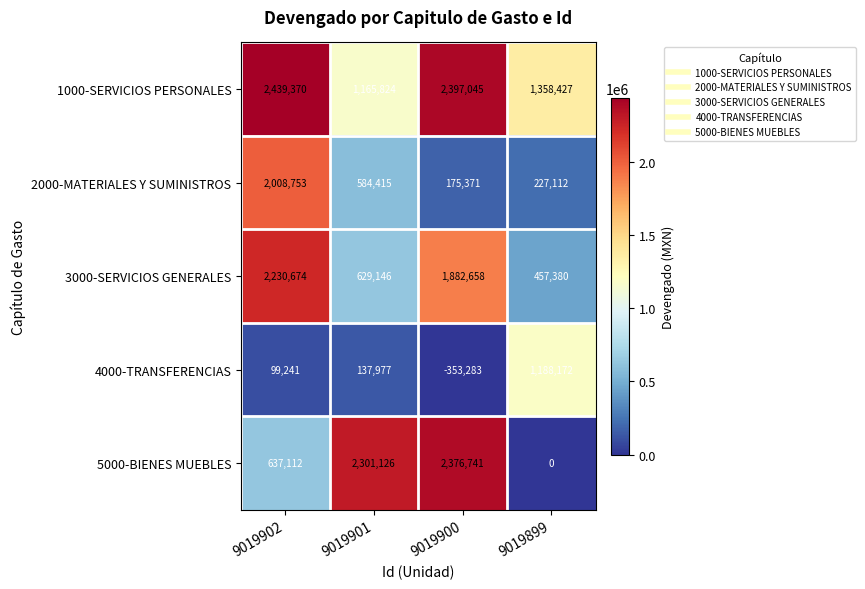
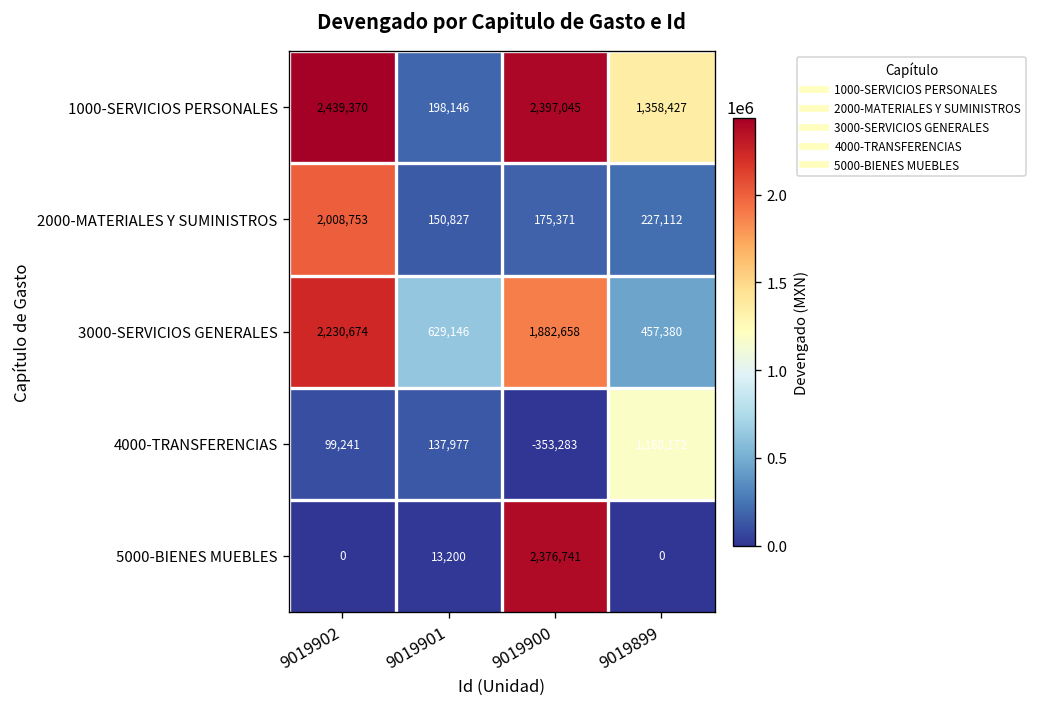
  {
    "1000-SERVICIOS PERSONALES": {
      "9019902": "2,439,370",
-     "9019901": "1,165,824",
+     "9019901": "198,146",
      "9019900": "2,397,045",
      "9019899": "1,358,427"
    },
    "2000-MATERIALES Y SUMINISTROS": {
      "9019902": "2,008,753",
-     "9019901": "584,415",
+     "9019901": "150,827",
      "9019900": "175,371",
      "9019899": "227,112"
    },
    "3000-SERVICIOS GENERALES": {
      "9019902": "2,230,674",
      "9019901": "629,146",
      "9019900": "1,882,658",
      "9019899": "457,380"
    },
    "4000-TRANSFERENCIAS": {
      "9019902": "99,241",
      "9019901": "137,977",
      "9019900": "-353,283",
      "9019899": "1,188,172"
    },
    "5000-BIENES MUEBLES": {
-     "9019902": "637,112",
-     "9019901": "2,301,126",
+     "9019902": "0",
+     "9019901": "13,200",
      "9019900": "2,376,741",
      "9019899": "0"
    }
  }
